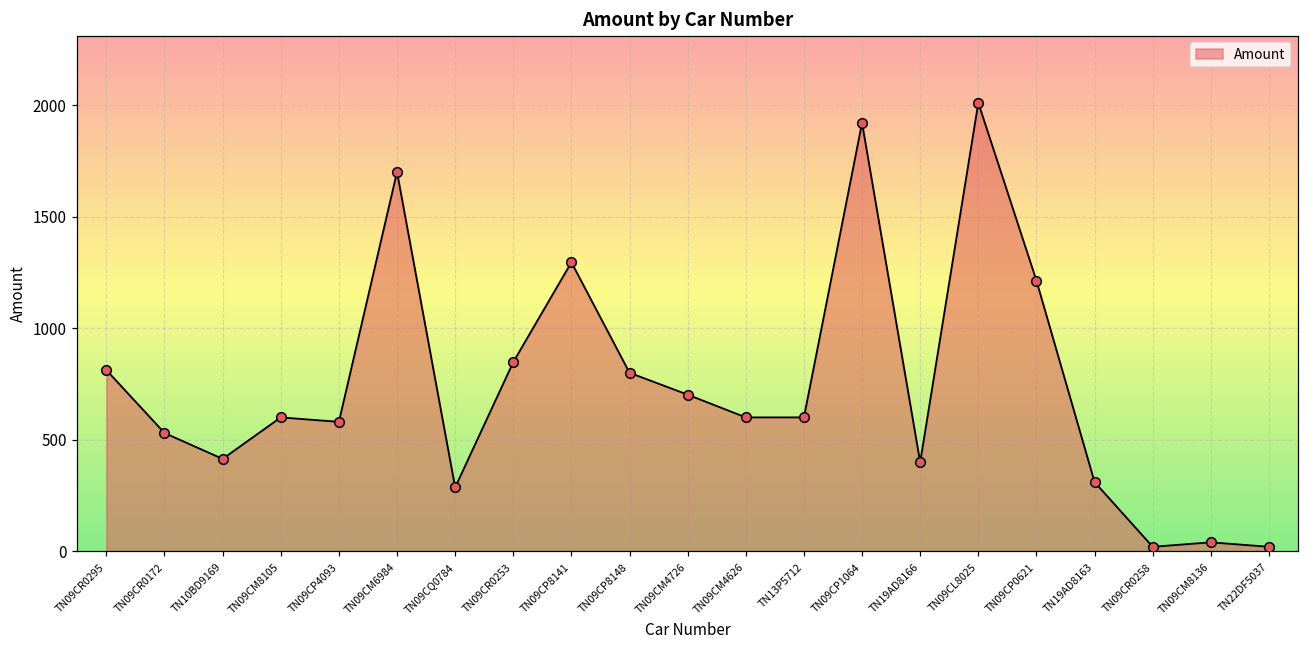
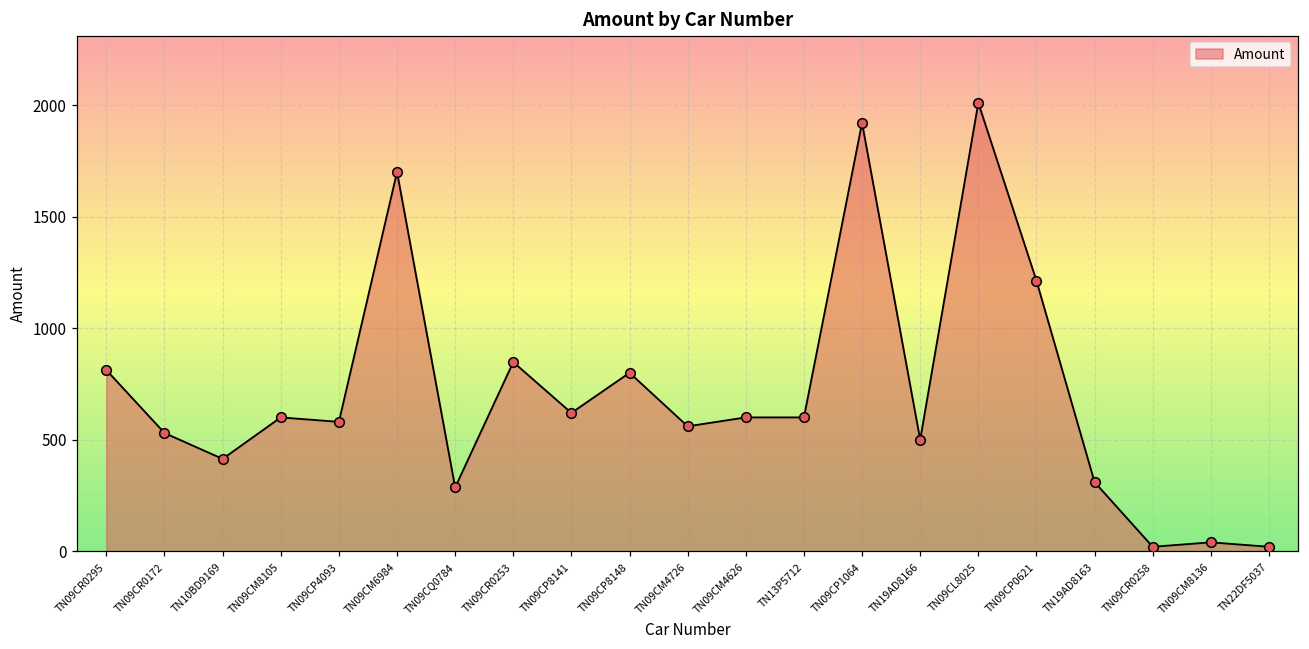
  {
    "TN09CR0295": 810,
    "TN09CR0172": 530,
    "TN10BD9169": 410,
    "TN09CM8105": 600,
    "TN09CP4093": 580,
    "TN09CM6984": 1700,
    "TN09CQ0784": 290,
    "TN09CR0253": 850,
-   "TN09CP8141": 1300,
+   "TN09CP8141": 620,
    "TN09CP8148": 800,
-   "TN09CM4726": 700,
+   "TN09CM4726": 560,
    "TN09CM4626": 600,
    "TN13P5712": 600,
    "TN09CP1064": 1920,
-   "TN19AD8166": 400,
+   "TN19AD8166": 500,
    "TN09CL8025": 2010,
    "TN09CP0621": 1210,
    "TN19AD8163": 310,
    "TN09CR0258": 20,
    "TN09CM8136": 40,
    "TN22DF5037": 20
  }
